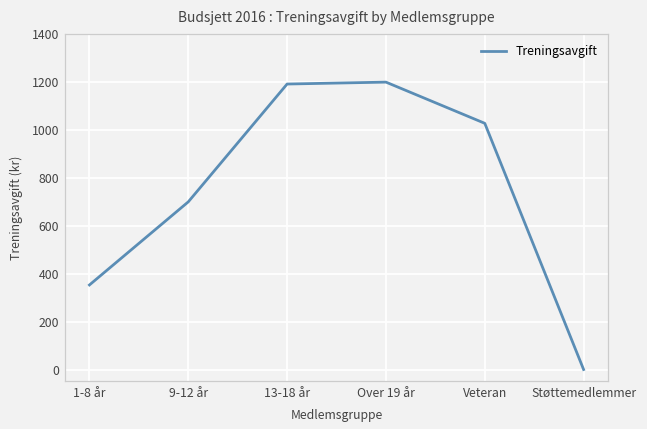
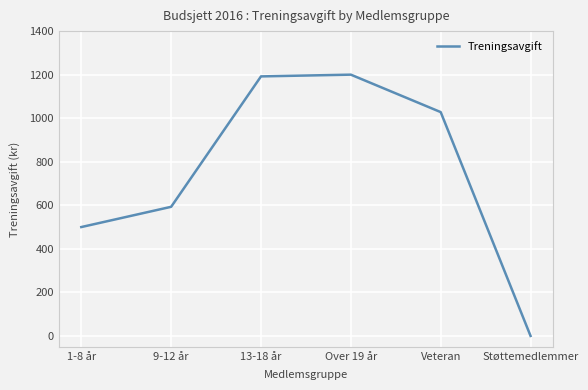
  {
-   "1-8 år": 350,
-   "9-12 år": 700,
+   "1-8 år": 500,
+   "9-12 år": 590,
    "13-18 år": 1190,
    "Over 19 år": 1200,
    "Veteran": 1030,
    "Støttemedlemmer": 0
  }
